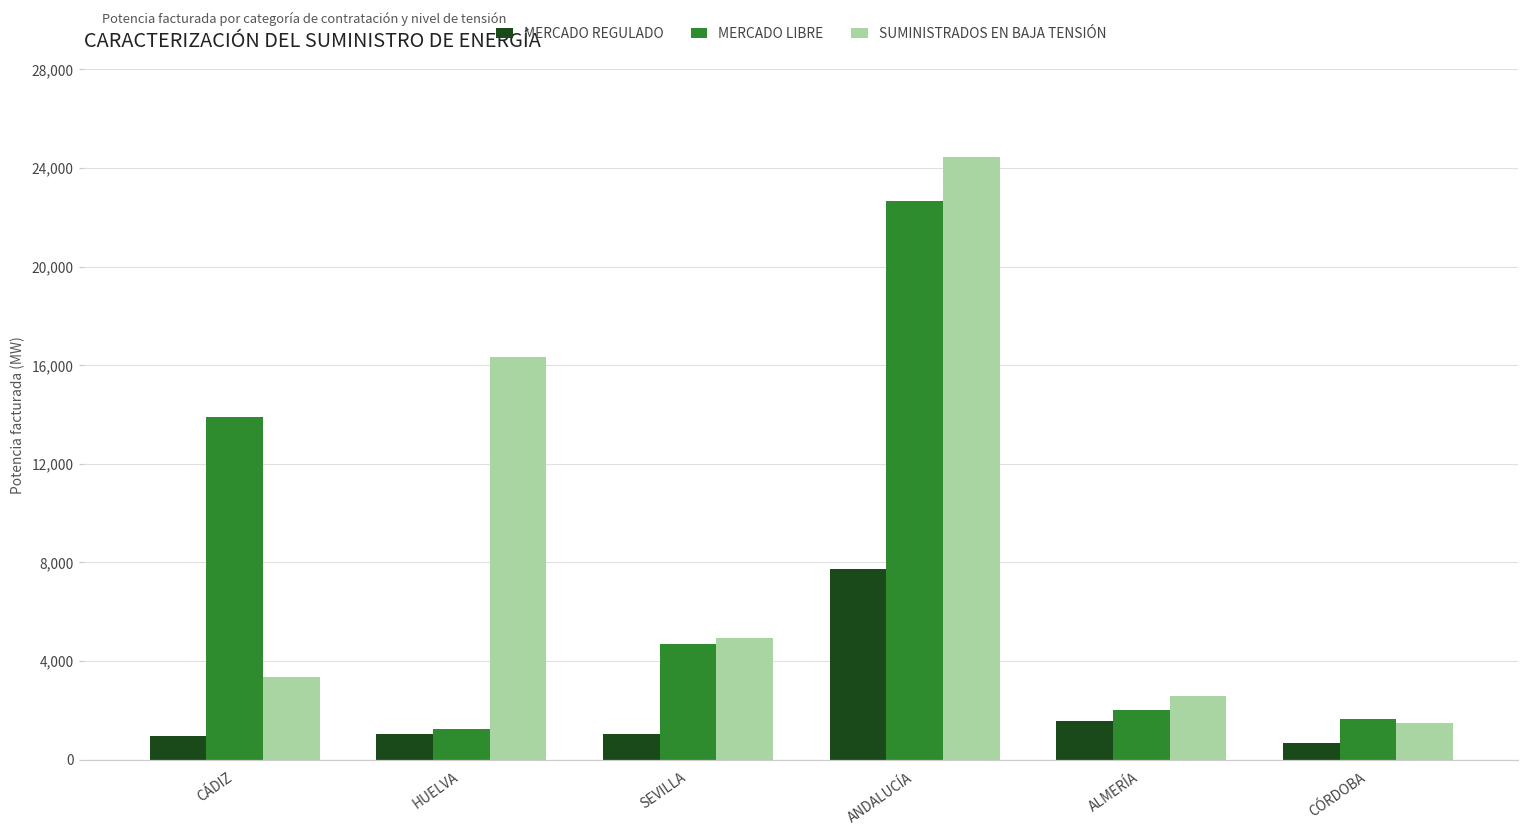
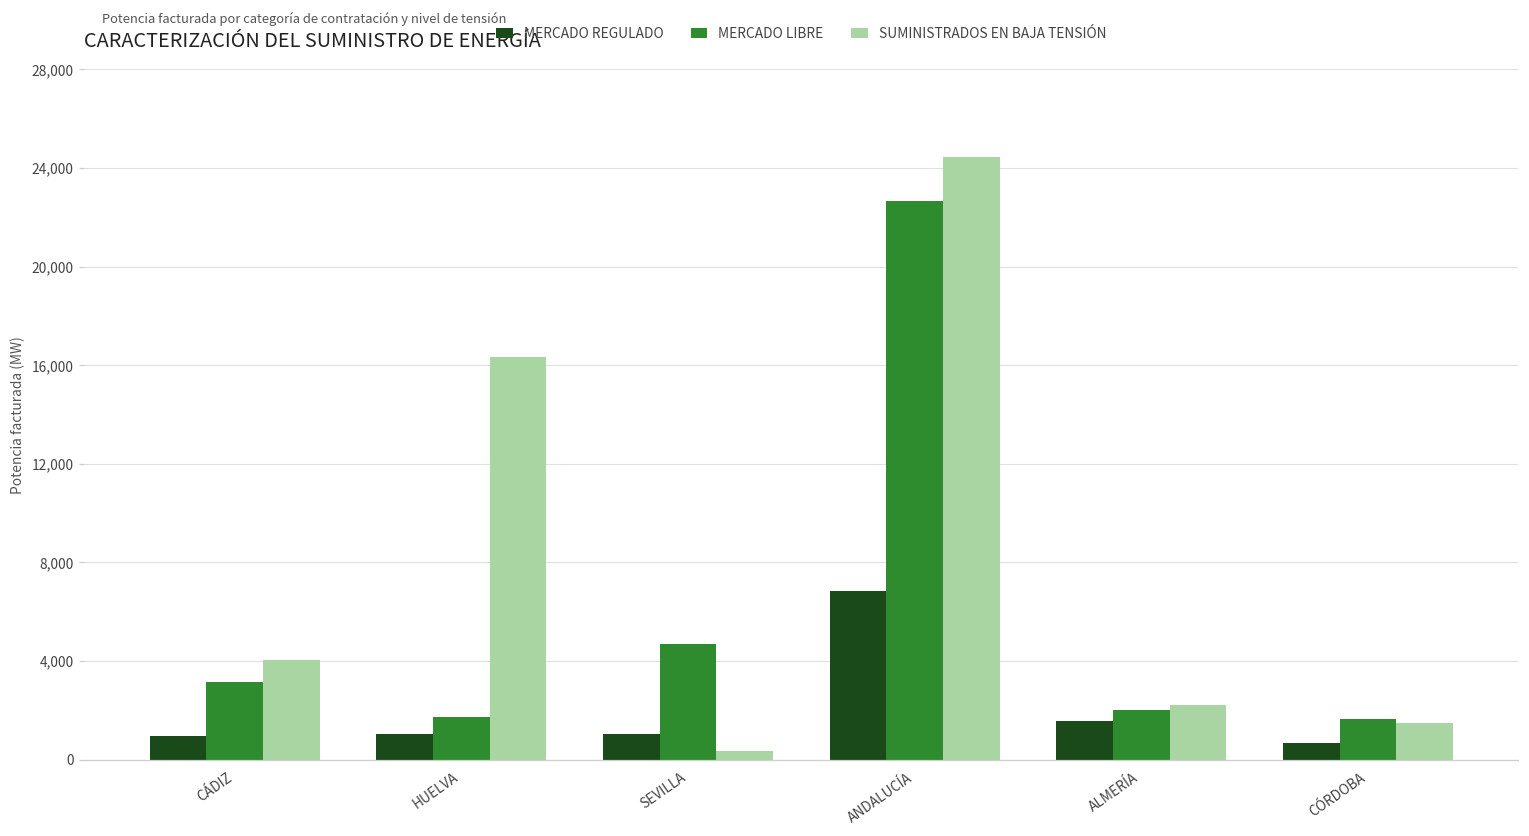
  {
    "MERCADO REGULADO": {
      "CÁDIZ": "1,000",
      "HUELVA": "1,100",
      "SEVILLA": "1,000",
-     "ANDALUCÍA": "7,700",
+     "ANDALUCÍA": "6,800",
      "ALMERÍA": "1,600",
      "CÓRDOBA": "700"
    },
    "MERCADO LIBRE": {
-     "CÁDIZ": "13,900",
-     "HUELVA": "1,300",
+     "CÁDIZ": "3,100",
+     "HUELVA": "1,700",
      "SEVILLA": "4,700",
      "ANDALUCÍA": "22,600",
      "ALMERÍA": "2,000",
      "CÓRDOBA": "1,600"
    },
    "SUMINISTRADOS EN BAJA TENSIÓN": {
-     "CÁDIZ": "3,400",
+     "CÁDIZ": "4,000",
      "HUELVA": "16,300",
-     "SEVILLA": "4,900",
+     "SEVILLA": "400",
      "ANDALUCÍA": "24,400",
-     "ALMERÍA": "2,600",
+     "ALMERÍA": "2,200",
      "CÓRDOBA": "1,500"
    }
  }
